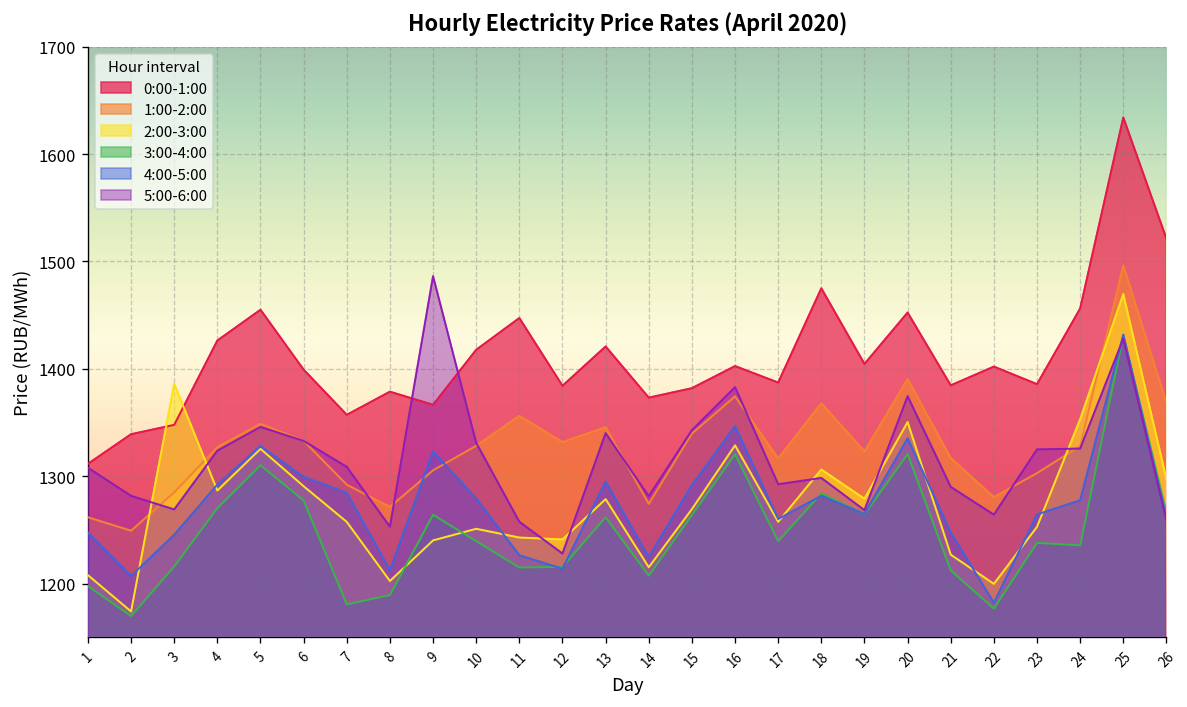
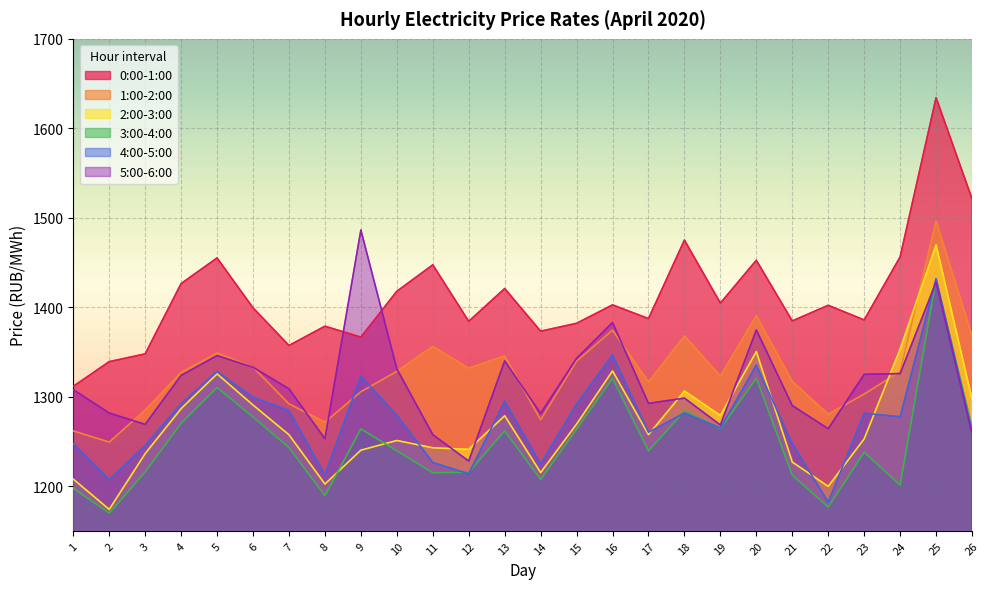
  {
    "0:00-1:00": {
      "1": 1310,
      "2": 1340,
      "3": 1350,
      "4": 1430,
      "5": 1460,
      "6": 1400,
      "7": 1360,
      "8": 1380,
      "9": 1370,
      "10": 1420,
      "11": 1450,
      "12": 1380,
      "13": 1420,
      "14": 1370,
      "15": 1380,
      "16": 1400,
      "17": 1390,
      "18": 1480,
      "19": 1400,
      "20": 1450,
      "21": 1380,
      "22": 1400,
      "23": 1390,
      "24": 1460,
      "25": 1630,
      "26": 1520
    },
    "1:00-2:00": {
      "1": 1260,
      "2": 1250,
      "3": 1280,
      "4": 1330,
      "5": 1350,
      "7": 1290,
      "8": 1270,
      "9": 1310,
      "11": 1360,
      "12": 1330,
      "13": 1350,
      "14": 1270,
      "15": 1340,
      "16": 1370,
      "17": 1320,
      "18": 1370,
      "19": 1320,
      "20": 1390,
      "21": 1320,
      "22": 1280,
      "23": 1300,
      "25": 1500,
      "26": 1370
    },
    "2:00-3:00": {
      "1": 1210,
      "2": 1170,
-     "3": 1390,
+     "3": 1240,
      "4": 1290,
      "6": 1290,
      "7": 1260,
      "8": 1200,
      "9": 1240,
      "10": 1250,
      "11": 1240,
      "12": 1240,
      "13": 1280,
      "14": 1220,
      "15": 1270,
      "16": 1330,
      "18": 1310,
      "19": 1280,
      "20": 1350,
      "21": 1230,
      "22": 1200,
      "23": 1250,
      "24": 1350,
      "25": 1470,
      "26": 1300
    },
    "3:00-4:00": {
      "1": 1200,
      "2": 1170,
      "3": 1220,
      "4": 1270,
      "5": 1310,
      "6": 1280,
-     "7": 1180,
+     "7": 1240,
      "8": 1190,
      "9": 1260,
      "10": 1240,
      "11": 1210,
      "13": 1260,
      "14": 1210,
      "15": 1260,
      "16": 1320,
      "17": 1240,
      "20": 1320,
      "21": 1210,
      "22": 1180,
      "23": 1240,
-     "24": 1240,
+     "24": 1200,
      "26": 1270
    },
    "4:00-5:00": {
      "1": 1250,
      "2": 1210,
      "3": 1250,
      "4": 1290,
      "6": 1300,
      "7": 1280,
      "8": 1210,
      "9": 1320,
      "10": 1280,
      "11": 1230,
      "13": 1290,
      "14": 1220,
      "15": 1290,
      "16": 1350,
      "20": 1340,
      "21": 1250,
      "22": 1180,
-     "23": 1260,
+     "23": 1280,
      "24": 1280
    },
    "5:00-6:00": {
      "1": 1310,
      "2": 1280,
      "3": 1270,
      "4": 1320,
      "5": 1350,
      "7": 1310,
      "8": 1250,
      "9": 1490,
      "11": 1260,
      "12": 1230,
      "13": 1340,
      "14": 1280,
      "15": 1340,
      "16": 1380,
      "17": 1290,
      "18": 1300,
      "19": 1270,
      "20": 1370,
      "21": 1290,
      "22": 1260,
      "23": 1320,
      "25": 1430
    }
  }
